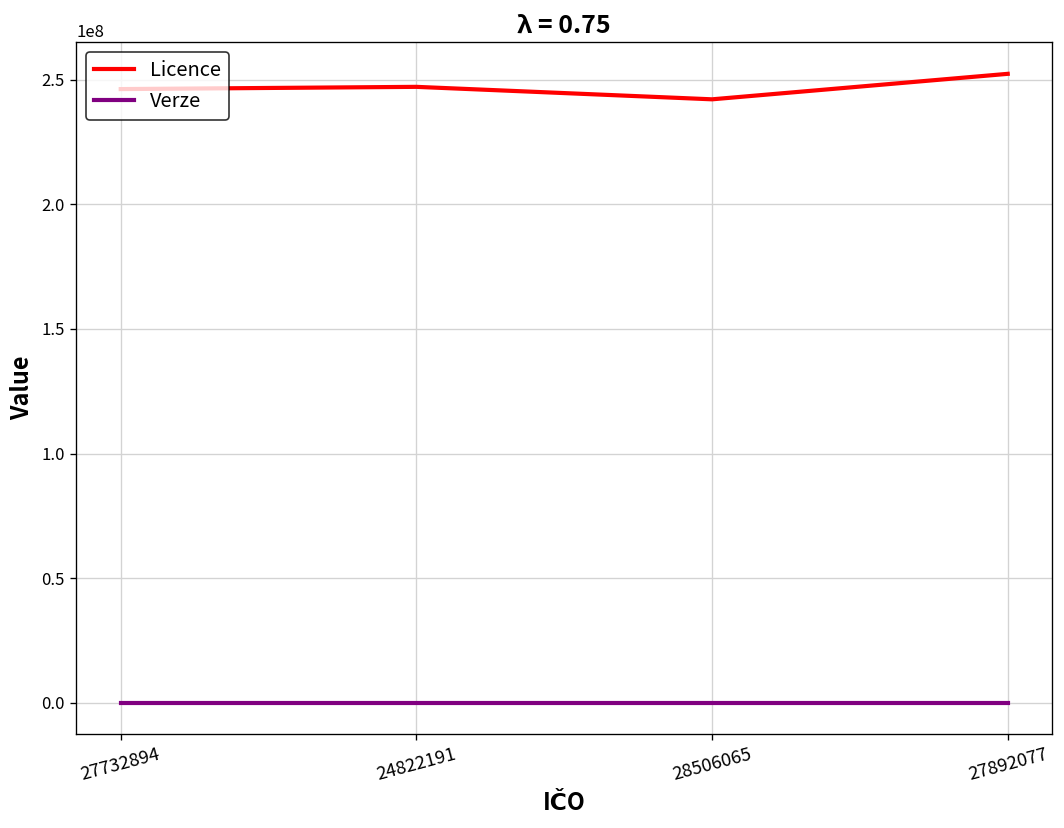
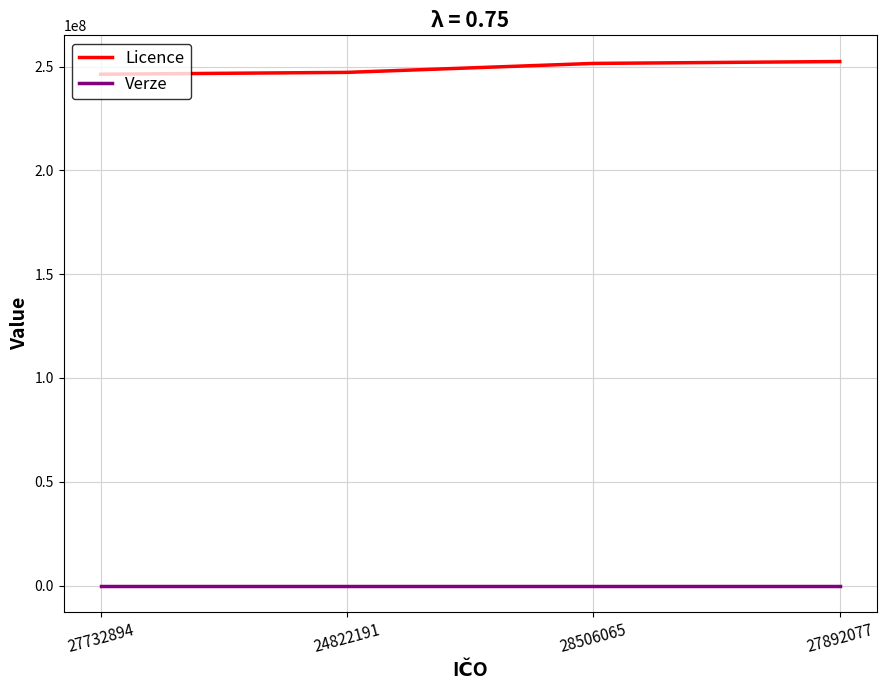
  {
    "Licence": {
      "24822191": 247000000,
-     "28506065": 242000000,
+     "28506065": 252000000,
      "27892077": 252000000
    },
    "Verze": {
      "27732894": 0,
      "24822191": 0,
      "28506065": 0,
      "27892077": 0
    }
  }
